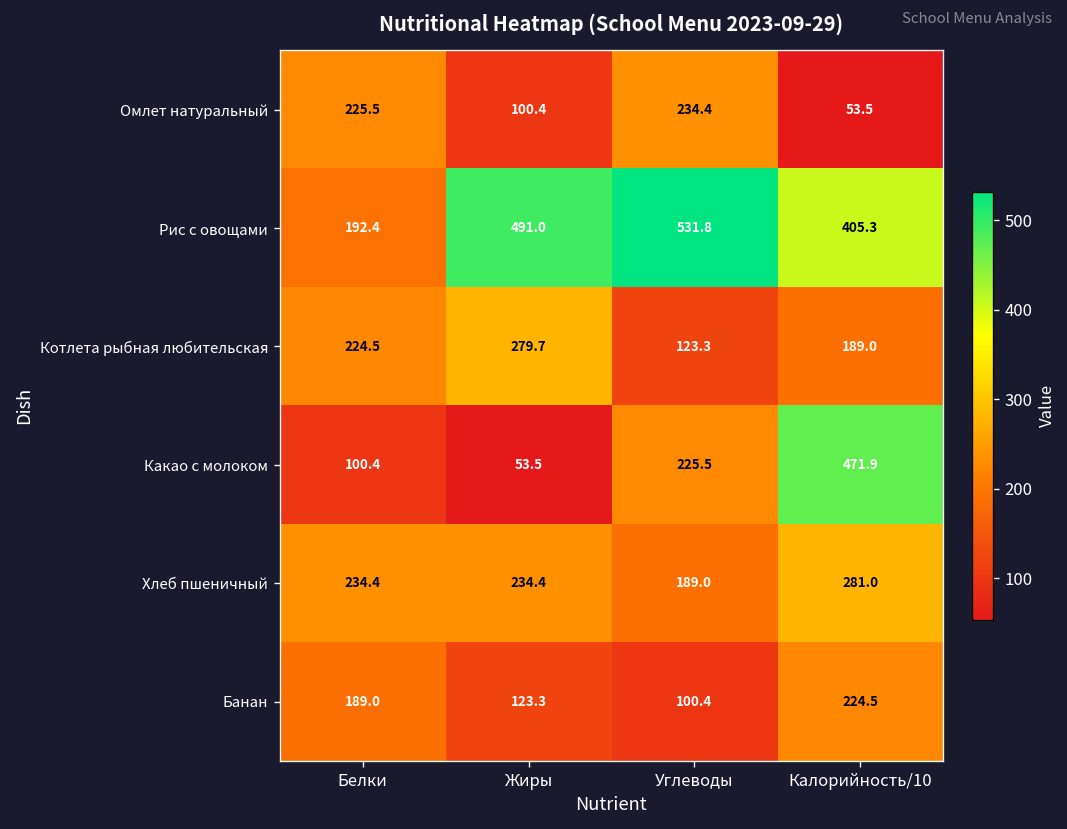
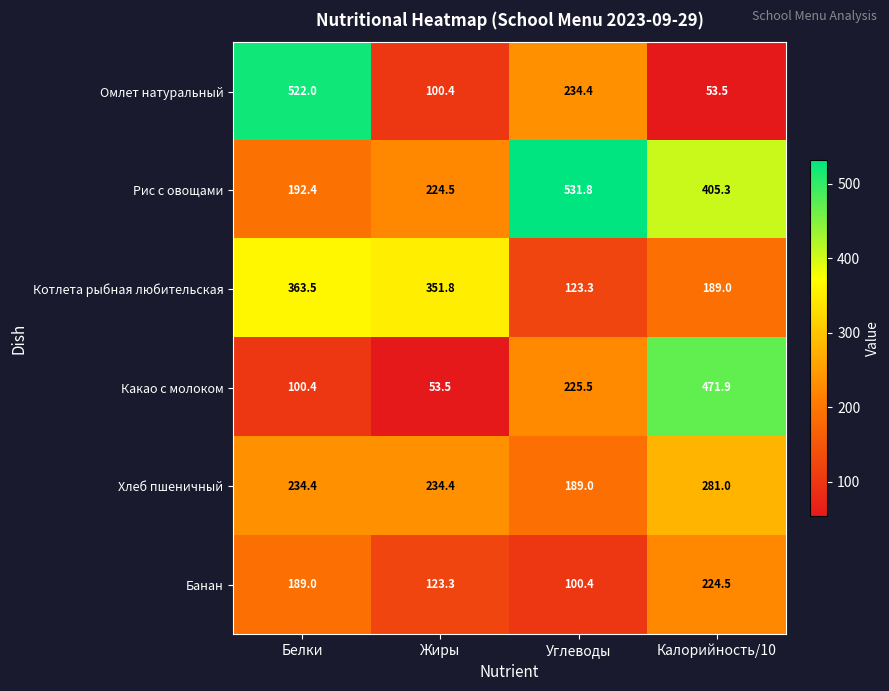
  {
    "Омлет натуральный": {
-     "Белки": 225.5,
+     "Белки": 522.0,
      "Жиры": 100.4,
      "Углеводы": 234.4,
      "Калорийность/10": 53.5
    },
    "Рис с овощами": {
      "Белки": 192.4,
-     "Жиры": 491.0,
+     "Жиры": 224.5,
      "Углеводы": 531.8,
      "Калорийность/10": 405.3
    },
    "Котлета рыбная любительская": {
-     "Белки": 224.5,
-     "Жиры": 279.7,
+     "Белки": 363.5,
+     "Жиры": 351.8,
      "Углеводы": 123.3,
      "Калорийность/10": 189.0
    },
    "Какао с молоком": {
      "Белки": 100.4,
      "Жиры": 53.5,
      "Углеводы": 225.5,
      "Калорийность/10": 471.9
    },
    "Хлеб пшеничный": {
      "Белки": 234.4,
      "Жиры": 234.4,
      "Углеводы": 189.0,
      "Калорийность/10": 281.0
    },
    "Банан": {
      "Белки": 189.0,
      "Жиры": 123.3,
      "Углеводы": 100.4,
      "Калорийность/10": 224.5
    }
  }
